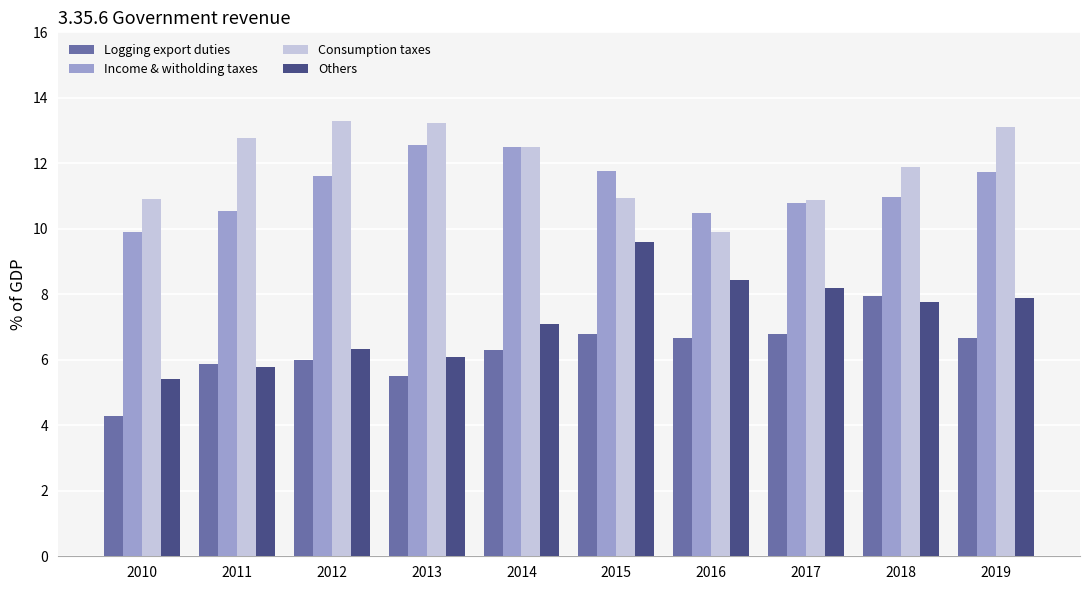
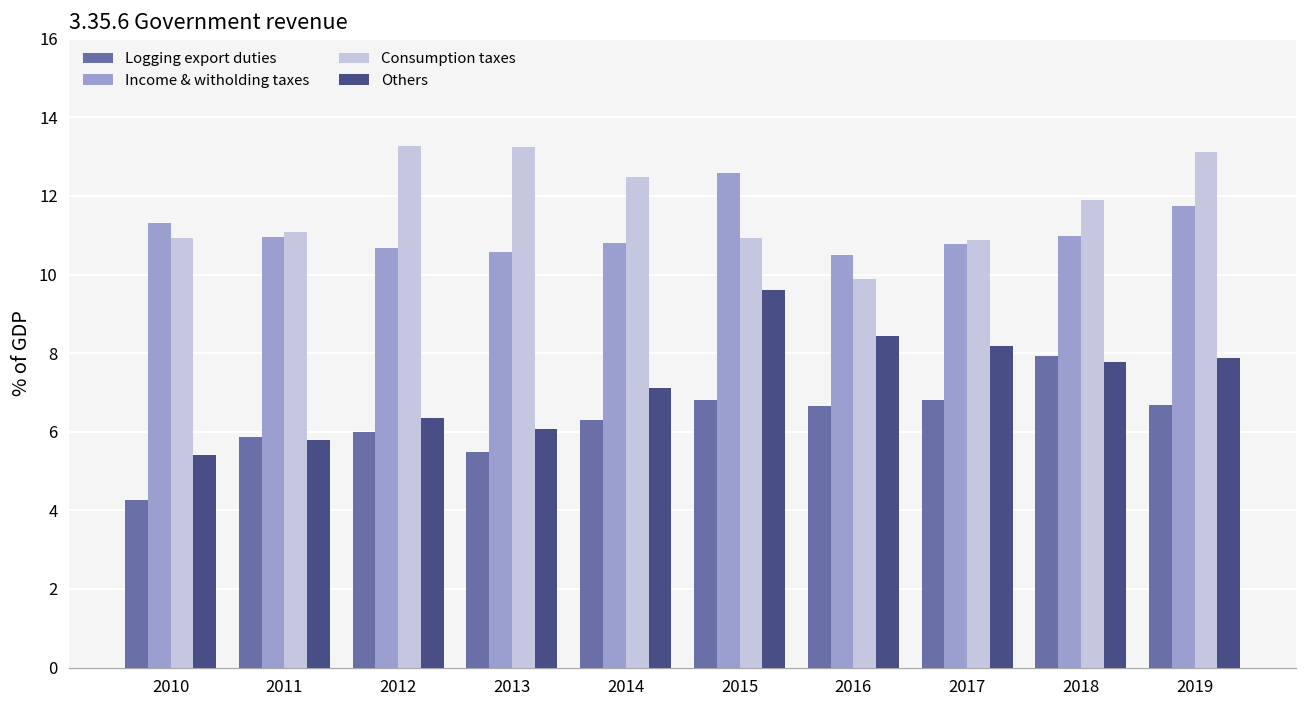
  {
    "Income & witholding taxes": {
-     "2010": 9.9,
-     "2011": 10.5,
-     "2012": 11.6,
-     "2013": 12.6,
-     "2014": 12.5,
-     "2015": 11.8,
+     "2010": 11.3,
+     "2011": 11.0,
+     "2012": 10.7,
+     "2013": 10.6,
+     "2014": 10.8,
+     "2015": 12.6,
      "2016": 10.5,
      "2017": 10.8,
      "2018": 11.0,
      "2019": 11.7
    },
    "Consumption taxes": {
      "2010": 10.9,
-     "2011": 12.8,
+     "2011": 11.1,
      "2012": 13.3,
      "2013": 13.2,
      "2014": 12.5,
      "2015": 10.9,
      "2016": 9.9,
      "2017": 10.9,
      "2018": 11.9,
      "2019": 13.1
    }
  }
